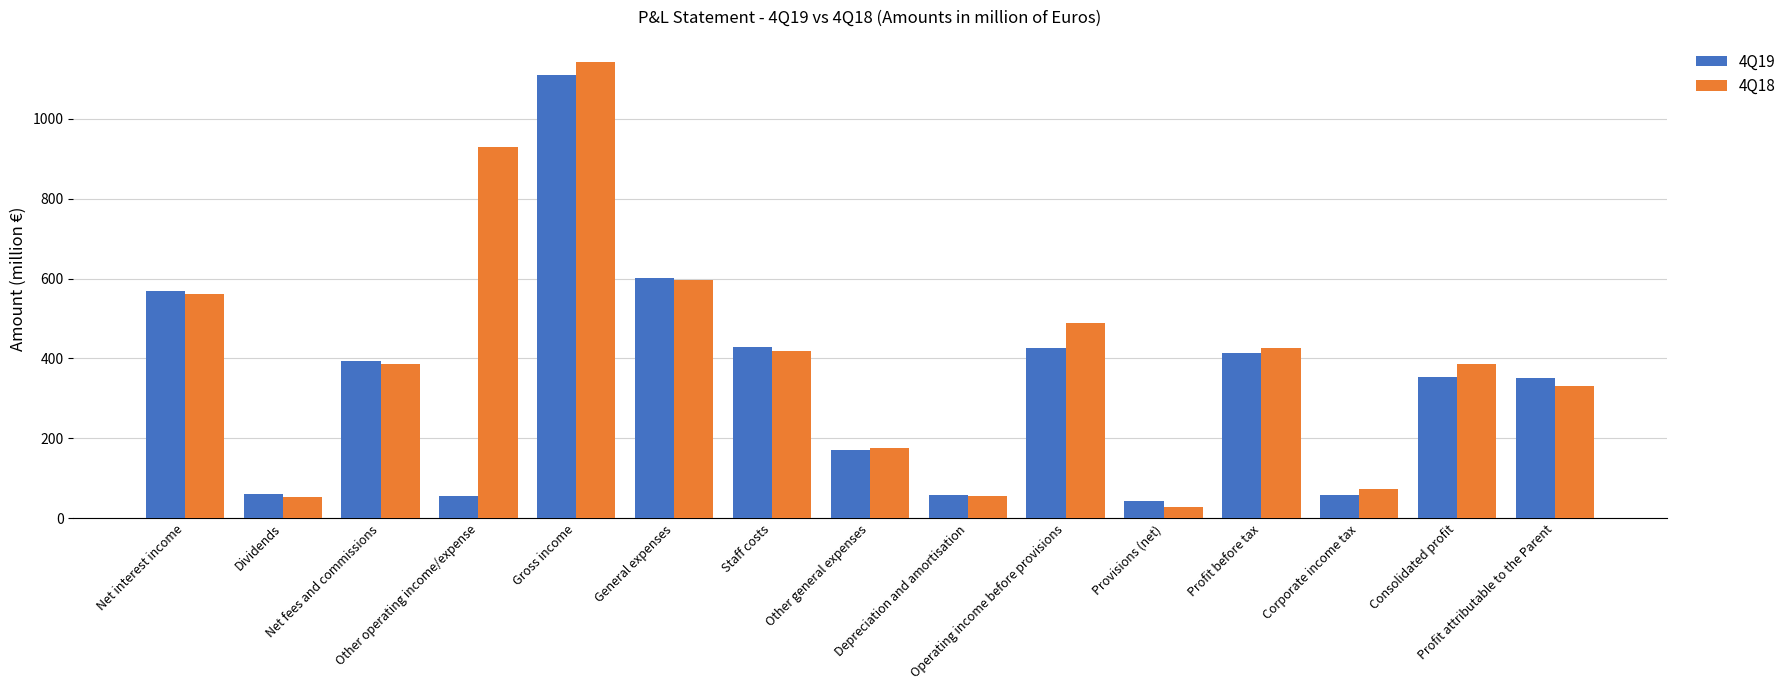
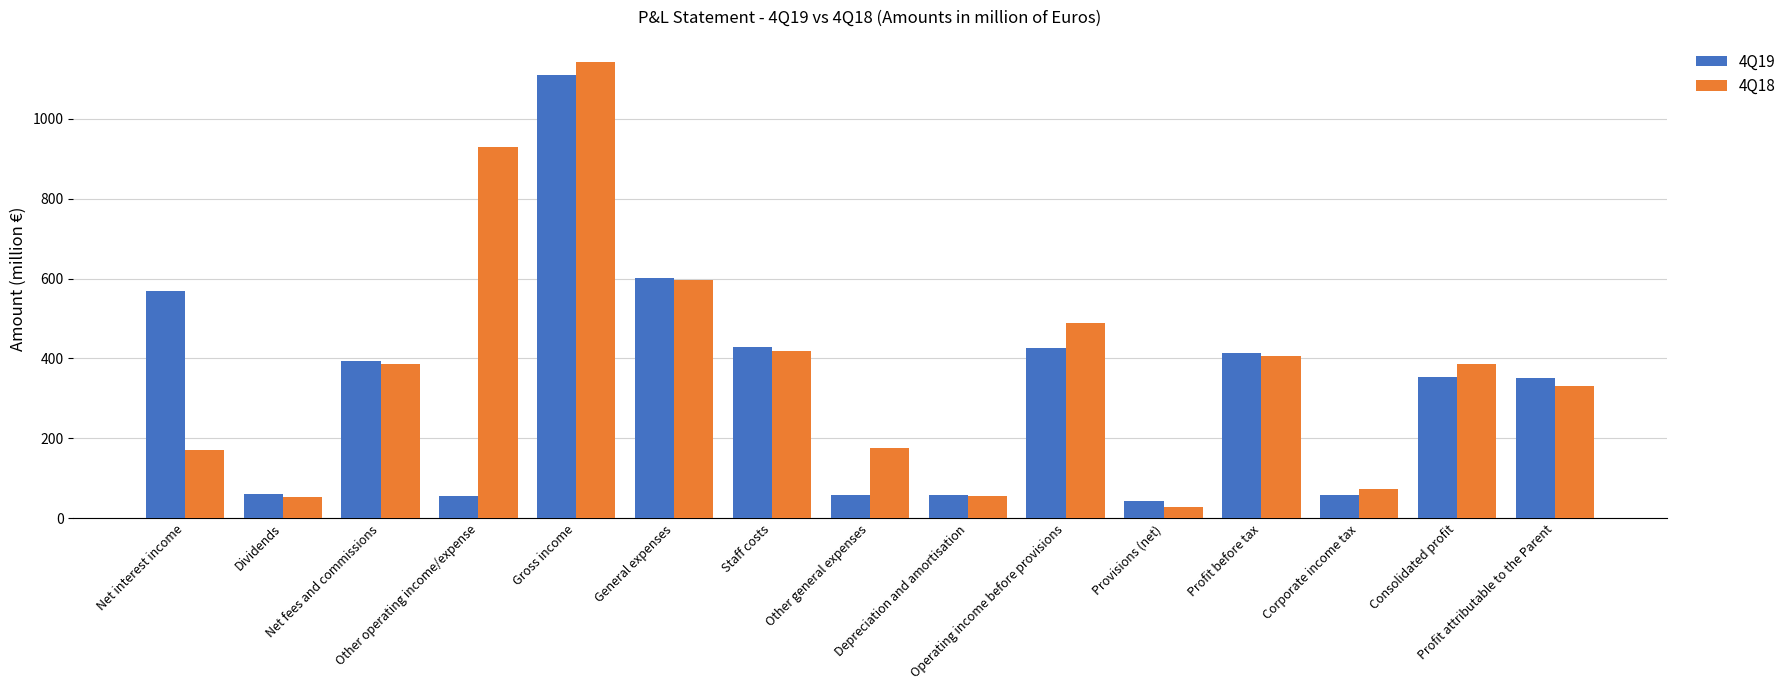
  {
    "4Q19": {
      "Net interest income": 570,
      "Dividends": 60,
      "Net fees and commissions": 390,
      "Other operating income/expense": 60,
      "Gross income": 1110,
      "General expenses": 600,
      "Staff costs": 430,
-     "Other general expenses": 170,
+     "Other general expenses": 60,
      "Depreciation and amortisation": 60,
      "Operating income before provisions": 430,
      "Provisions (net)": 40,
      "Profit before tax": 410,
      "Corporate income tax": 60,
      "Consolidated profit": 350,
      "Profit attributable to the Parent": 350
    },
    "4Q18": {
-     "Net interest income": 560,
+     "Net interest income": 170,
      "Dividends": 50,
      "Net fees and commissions": 390,
      "Other operating income/expense": 930,
      "Gross income": 1140,
      "General expenses": 600,
      "Staff costs": 420,
      "Other general expenses": 180,
      "Depreciation and amortisation": 60,
      "Operating income before provisions": 490,
      "Provisions (net)": 30,
-     "Profit before tax": 430,
+     "Profit before tax": 410,
      "Corporate income tax": 70,
      "Consolidated profit": 390,
      "Profit attributable to the Parent": 330
    }
  }
